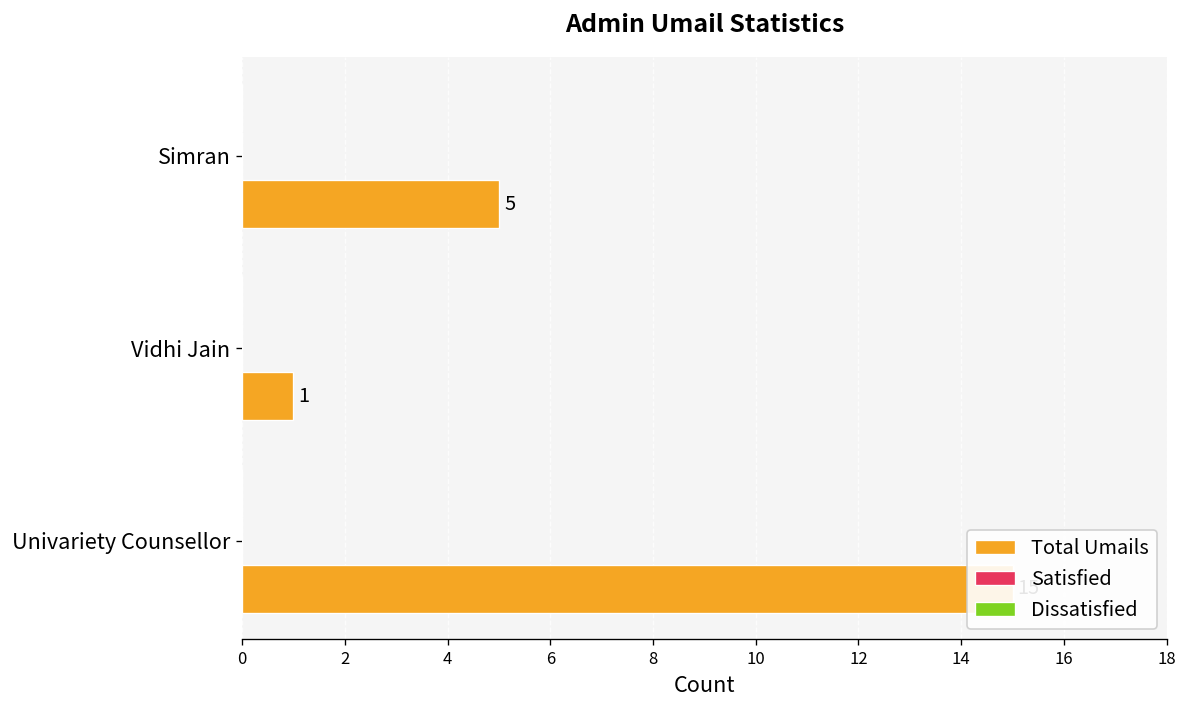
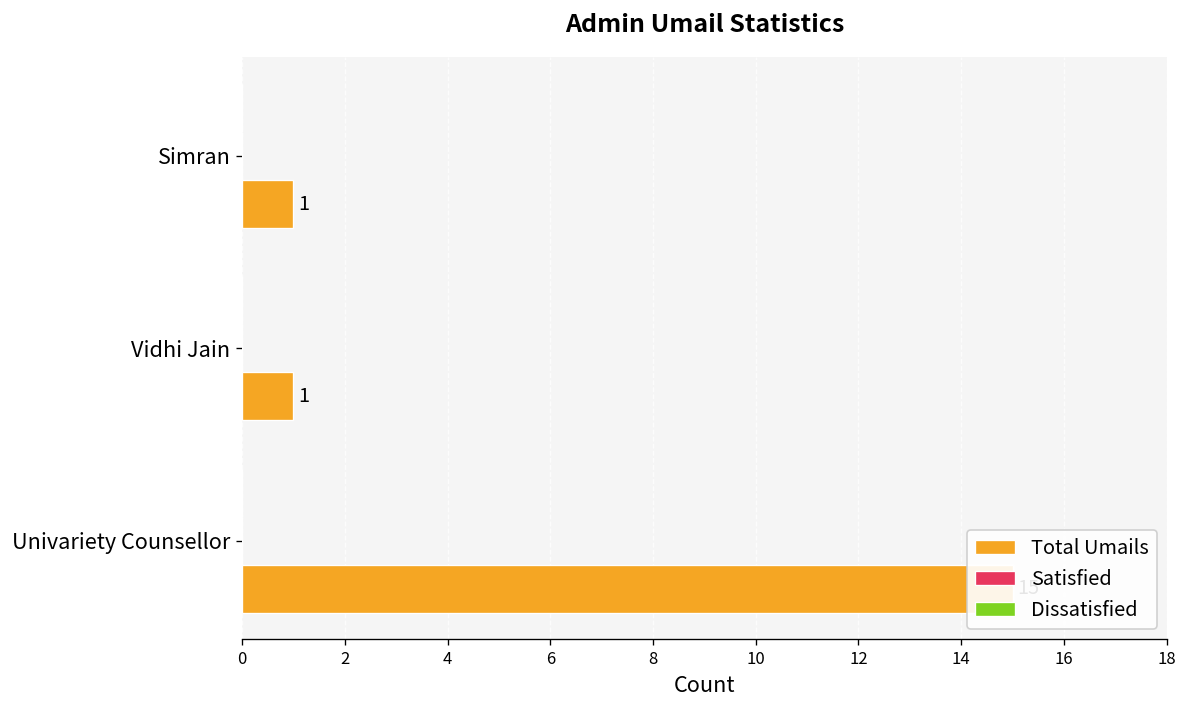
  {
    "Total Umails": {
-     "Simran": 5,
+     "Simran": 1,
      "Vidhi Jain": 1
    },
    "Satisfied": {
      "Simran": 0.0,
      "Vidhi Jain": 0.0,
      "Univariety Counsellor": 0.0
    },
    "Dissatisfied": {
      "Simran": 0.0,
      "Vidhi Jain": 0.0,
      "Univariety Counsellor": 0.0
    }
  }
